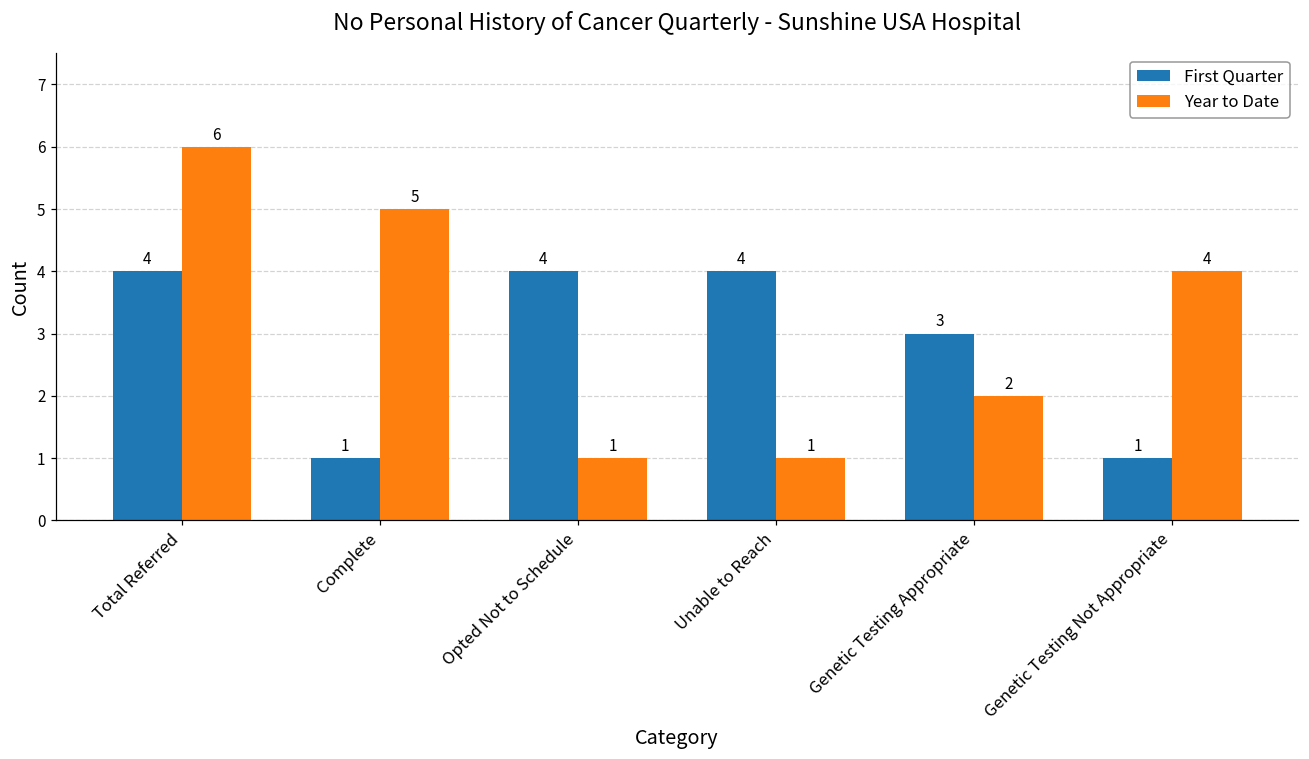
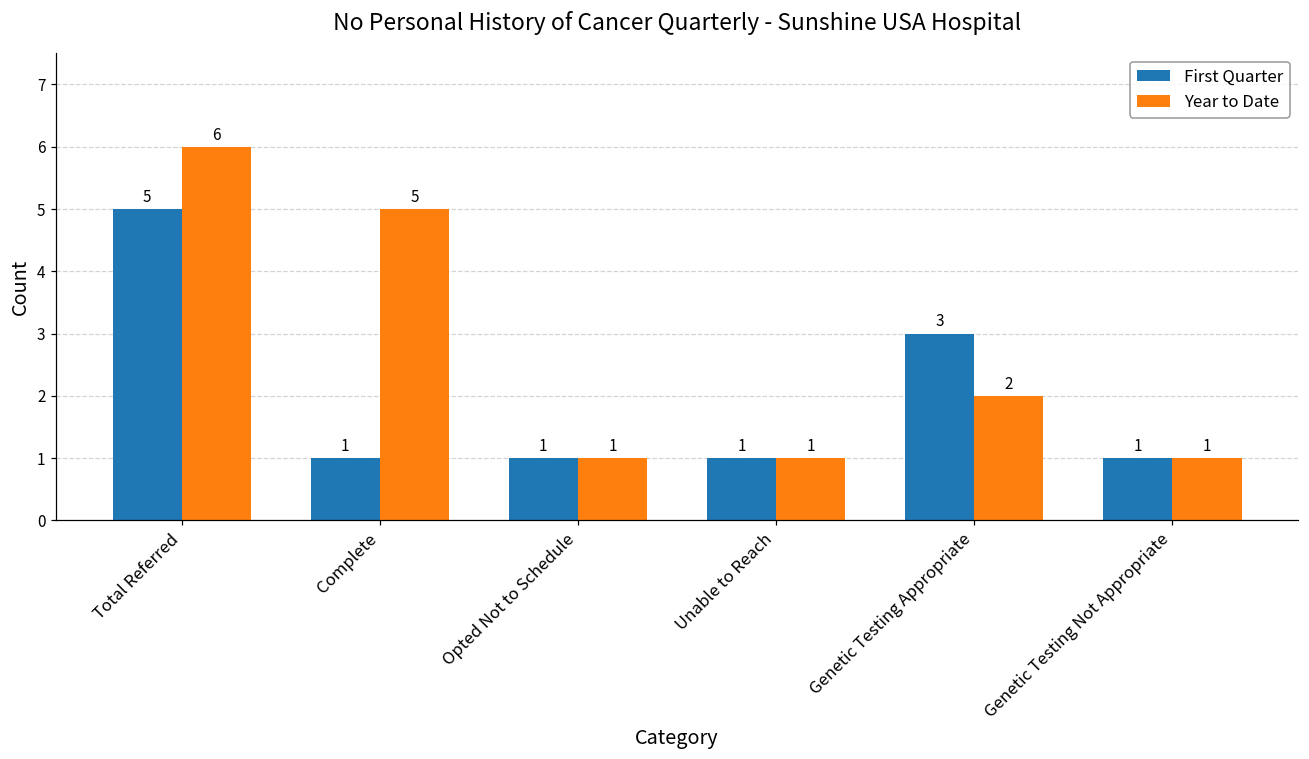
  {
    "First Quarter": {
-     "Total Referred": 4,
+     "Total Referred": 5,
      "Complete": 1,
-     "Opted Not to Schedule": 4,
-     "Unable to Reach": 4,
+     "Opted Not to Schedule": 1,
+     "Unable to Reach": 1,
      "Genetic Testing Appropriate": 3,
      "Genetic Testing Not Appropriate": 1
    },
    "Year to Date": {
      "Total Referred": 6,
      "Complete": 5,
      "Opted Not to Schedule": 1,
      "Unable to Reach": 1,
      "Genetic Testing Appropriate": 2,
-     "Genetic Testing Not Appropriate": 4
+     "Genetic Testing Not Appropriate": 1
    }
  }
